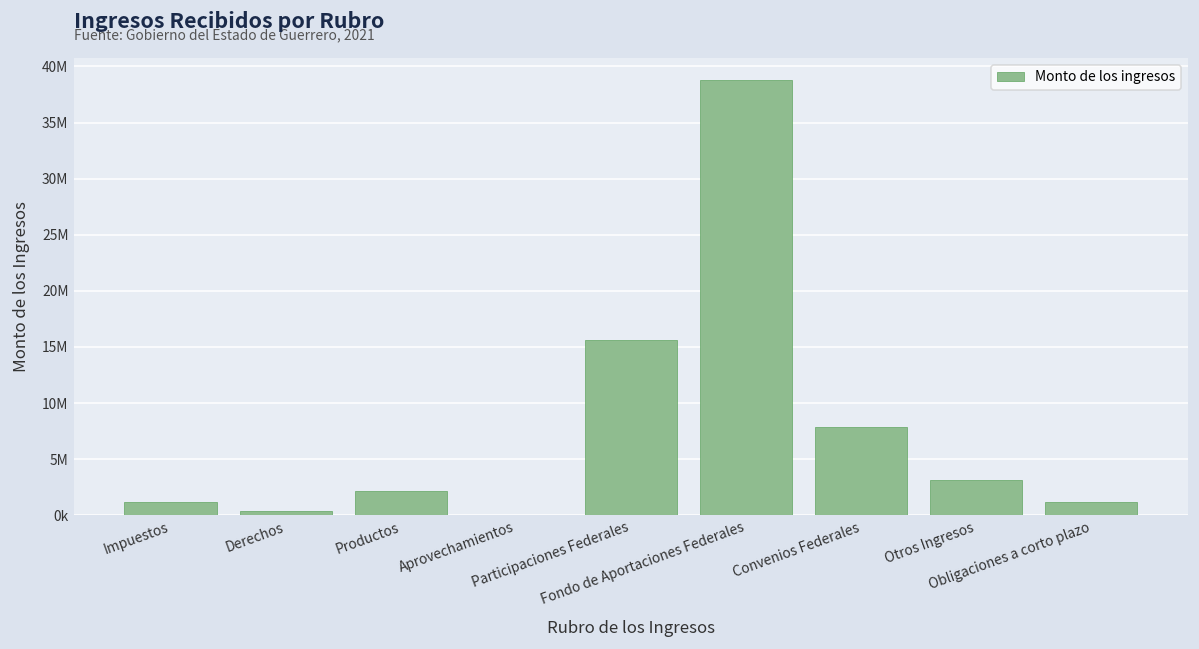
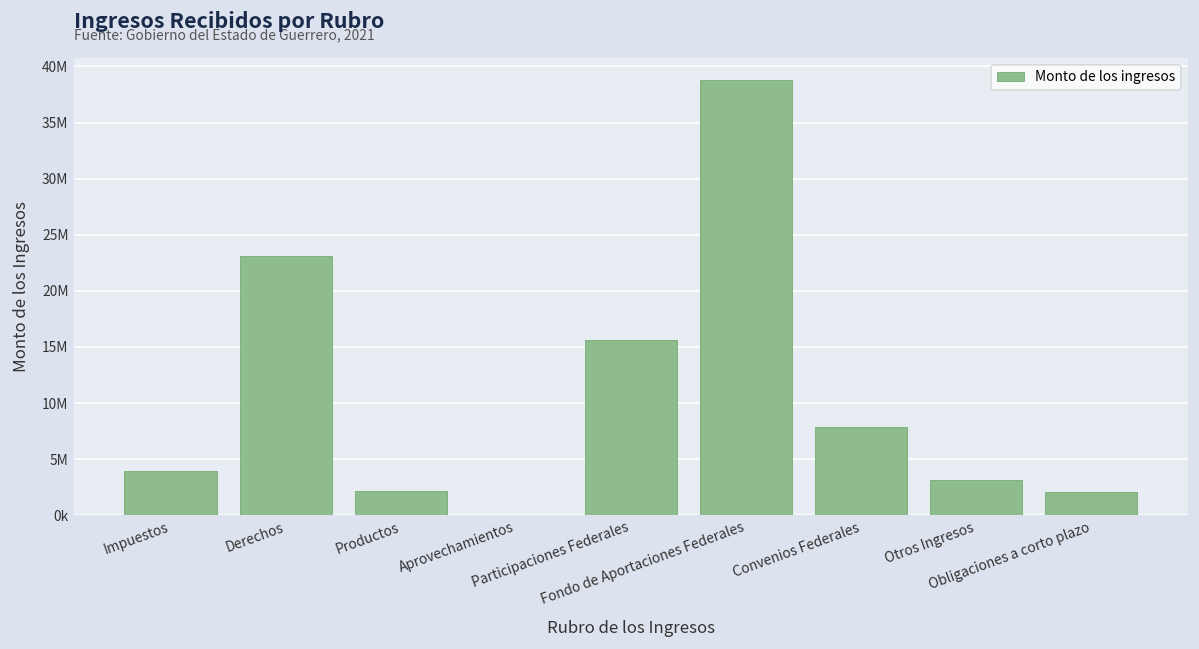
  {
-   "Impuestos": 1200000,
-   "Derechos": 400000,
+   "Impuestos": 3900000,
+   "Derechos": 23100000,
    "Productos": 2200000,
    "Participaciones Federales": 15700000,
    "Fondo de Aportaciones Federales": 38800000,
    "Convenios Federales": 7900000,
    "Otros Ingresos": 3200000,
-   "Obligaciones a corto plazo": 1200000
+   "Obligaciones a corto plazo": 2100000
  }
